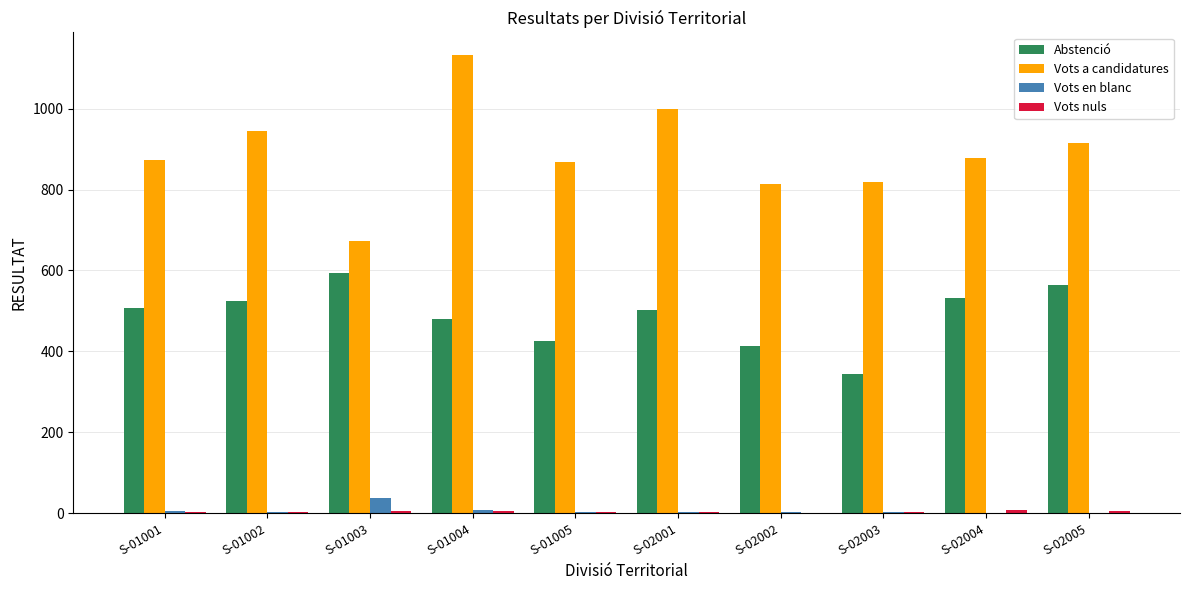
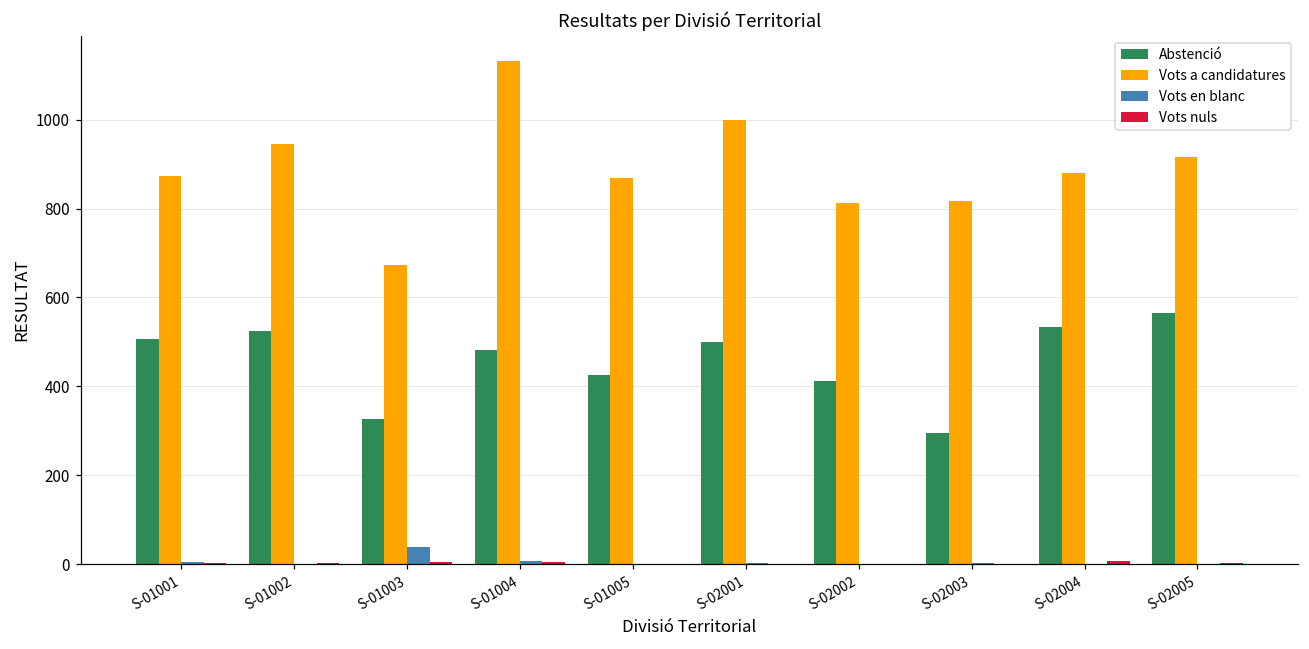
  {
    "Abstenció": {
      "S-01001": 510,
      "S-01002": 520,
-     "S-01003": 590,
+     "S-01003": 330,
      "S-01004": 480,
      "S-01005": 430,
      "S-02001": 500,
      "S-02002": 410,
-     "S-02003": 340,
+     "S-02003": 300,
      "S-02004": 530,
      "S-02005": 570
    },
    "Vots a candidatures": {
      "S-01001": 870,
      "S-01002": 940,
      "S-01003": 670,
      "S-01004": 1130,
      "S-01005": 870,
      "S-02001": 1000,
      "S-02002": 810,
      "S-02003": 820,
      "S-02004": 880,
      "S-02005": 920
    },
    "Vots en blanc": {
      "S-01003": 40,
      "S-01004": 10,
      "S-02005": 0
    },
    "Vots nuls": {
      "S-02002": 0,
      "S-02004": 10
    }
  }
